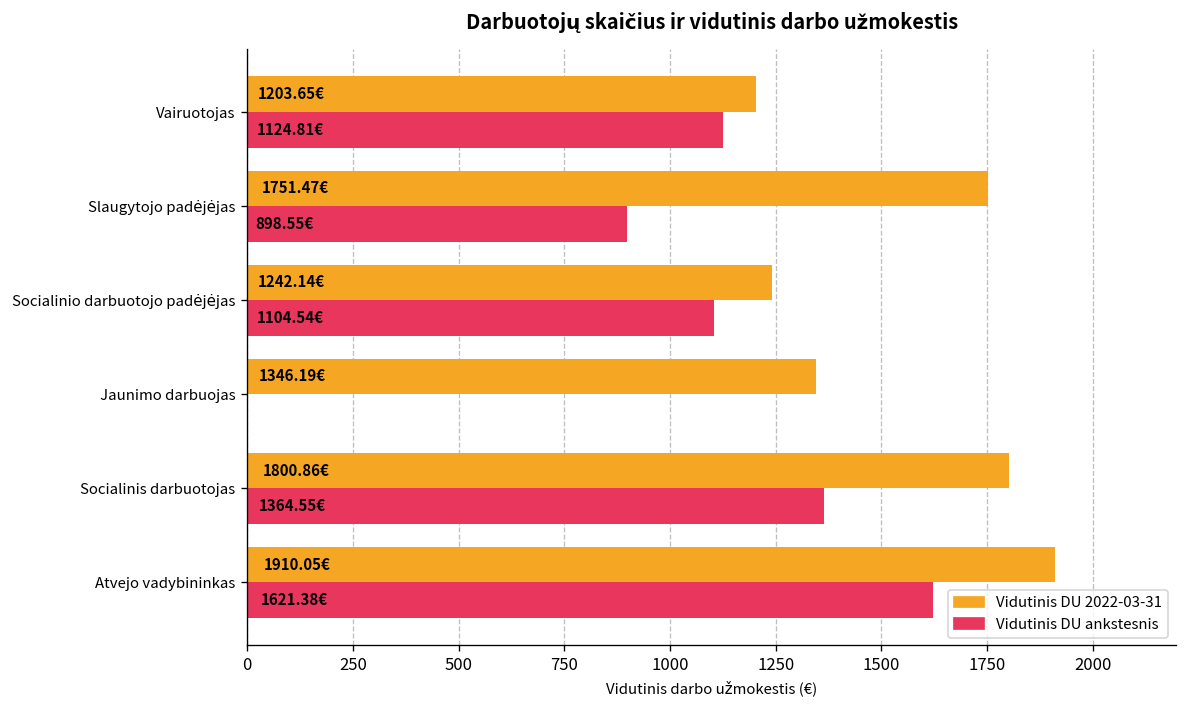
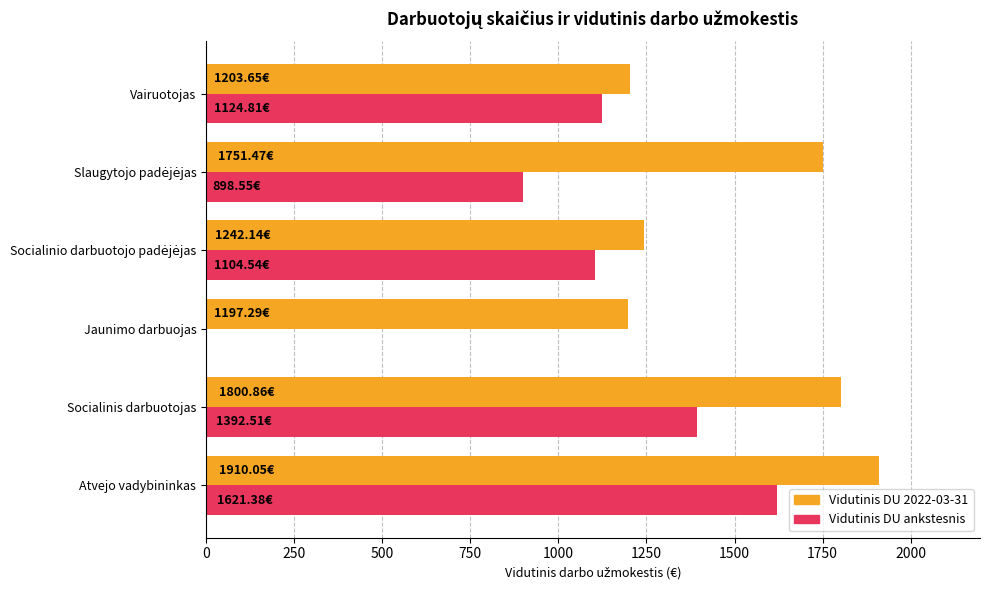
  {
    "Vidutinis DU 2022-03-31": {
      "Vairuotojas": "1203.65€",
      "Slaugytojo padėjėjas": "1751.47€",
      "Socialinio darbuotojo padėjėjas": "1242.14€",
-     "Jaunimo darbuojas": "1346.19€",
+     "Jaunimo darbuojas": "1197.29€",
      "Socialinis darbuotojas": "1800.86€",
      "Atvejo vadybininkas": "1910.05€"
    },
    "Vidutinis DU ankstesnis": {
      "Vairuotojas": "1124.81€",
      "Slaugytojo padėjėjas": "898.55€",
      "Socialinio darbuotojo padėjėjas": "1104.54€",
-     "Socialinis darbuotojas": "1364.55€",
+     "Socialinis darbuotojas": "1392.51€",
      "Atvejo vadybininkas": "1621.38€"
    }
  }
